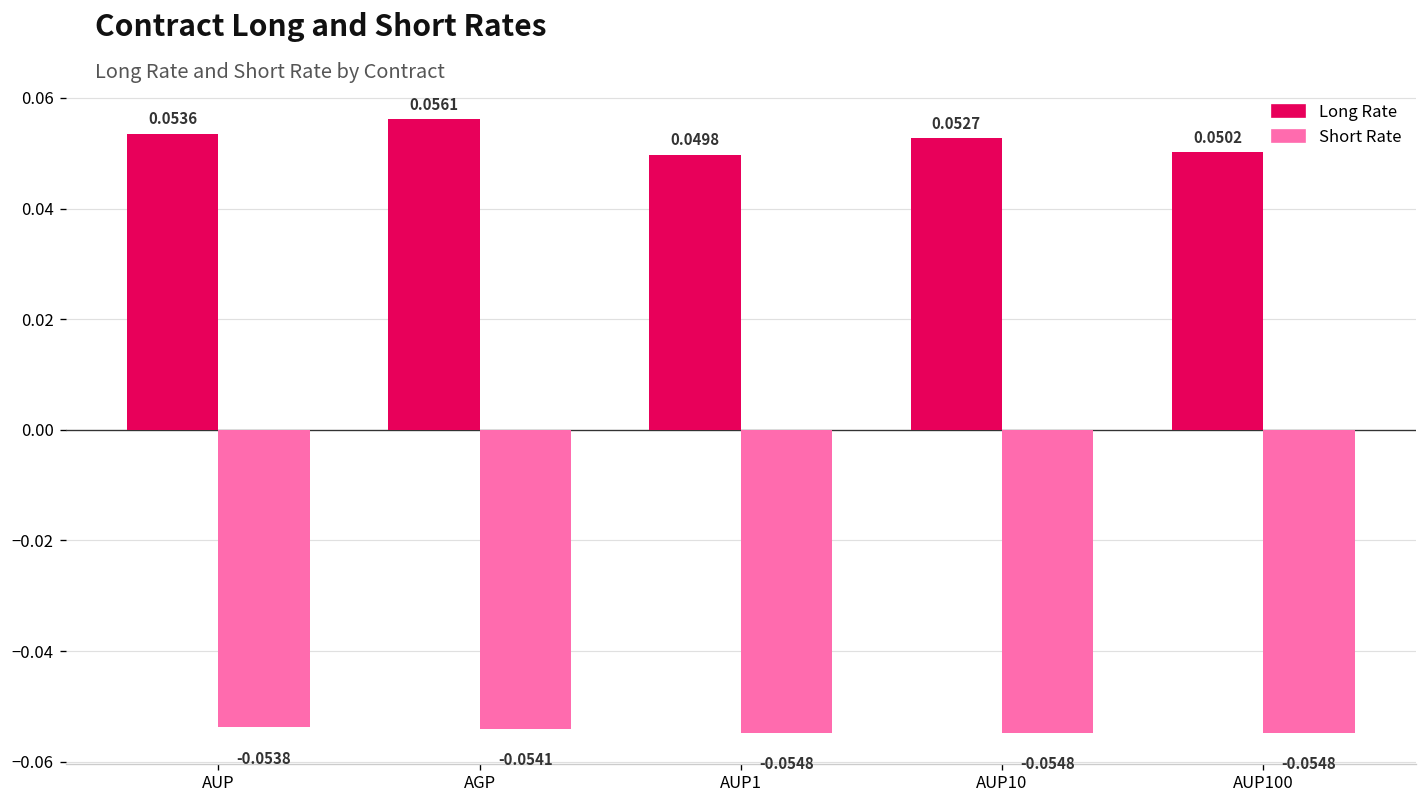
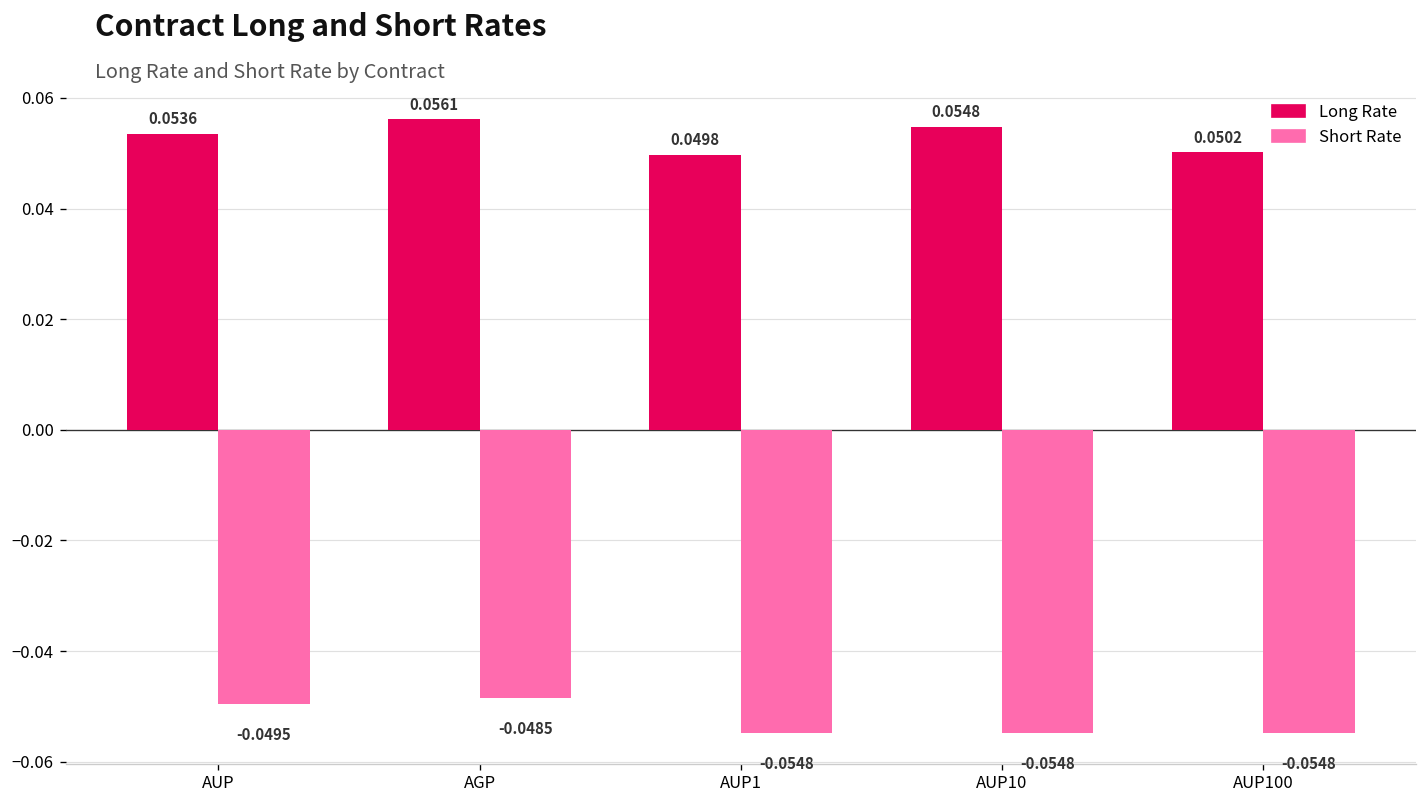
  {
    "Long Rate": {
      "AUP": 0.0536,
      "AGP": 0.0561,
      "AUP1": 0.0498,
-     "AUP10": 0.0527,
+     "AUP10": 0.0548,
      "AUP100": 0.0502
    },
    "Short Rate": {
-     "AUP": -0.0538,
-     "AGP": -0.0541,
+     "AUP": -0.0495,
+     "AGP": -0.0485,
      "AUP1": -0.0548,
      "AUP10": -0.0548,
      "AUP100": -0.0548
    }
  }
